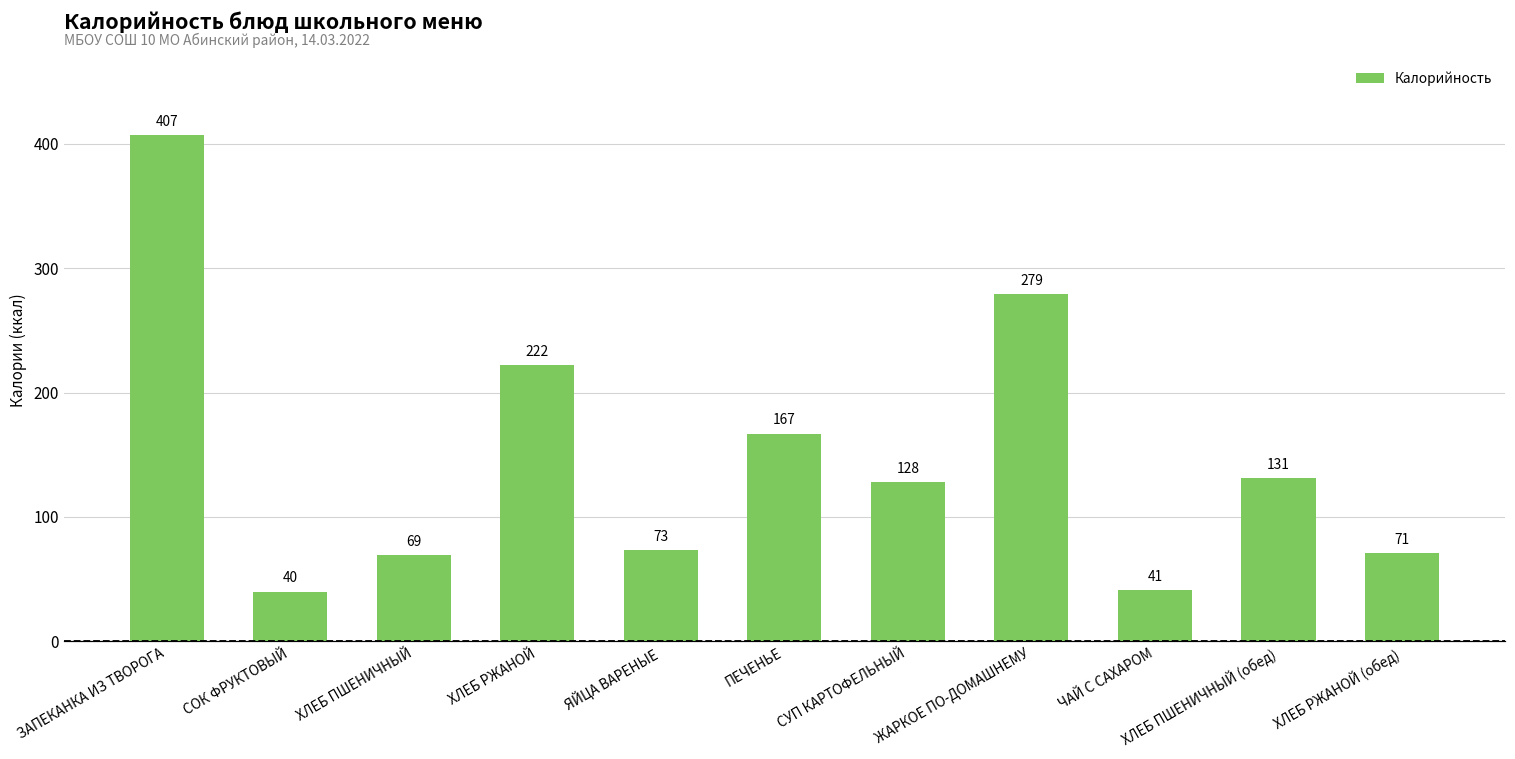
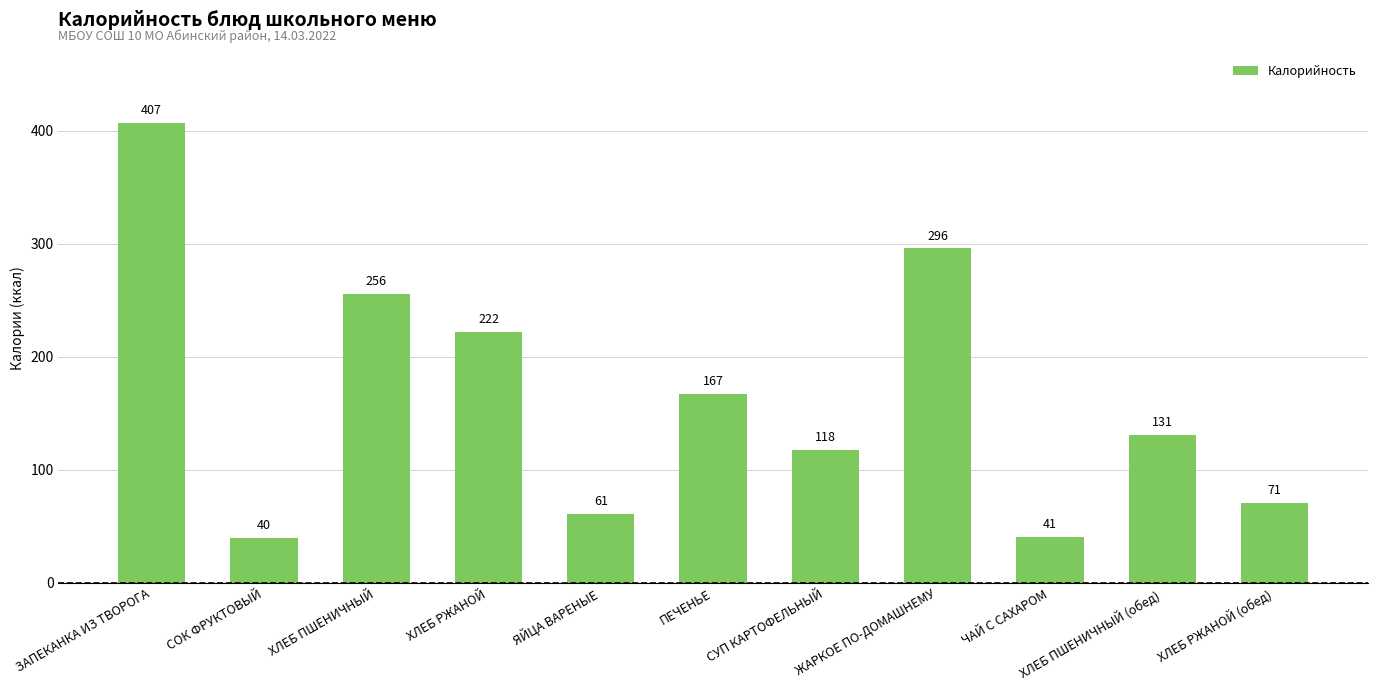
  {
    "ЗАПЕКАНКА ИЗ ТВОРОГА": 407,
    "СОК ФРУКТОВЫЙ": 40,
-   "ХЛЕБ ПШЕНИЧНЫЙ": 69,
+   "ХЛЕБ ПШЕНИЧНЫЙ": 256,
    "ХЛЕБ РЖАНОЙ": 222,
-   "ЯЙЦА ВАРЕНЫЕ": 73,
+   "ЯЙЦА ВАРЕНЫЕ": 61,
    "ПЕЧЕНЬЕ": 167,
-   "СУП КАРТОФЕЛЬНЫЙ": 128,
-   "ЖАРКОЕ ПО-ДОМАШНЕМУ": 279,
+   "СУП КАРТОФЕЛЬНЫЙ": 118,
+   "ЖАРКОЕ ПО-ДОМАШНЕМУ": 296,
    "ЧАЙ С САХАРОМ": 41,
    "ХЛЕБ ПШЕНИЧНЫЙ (обед)": 131,
    "ХЛЕБ РЖАНОЙ (обед)": 71
  }
